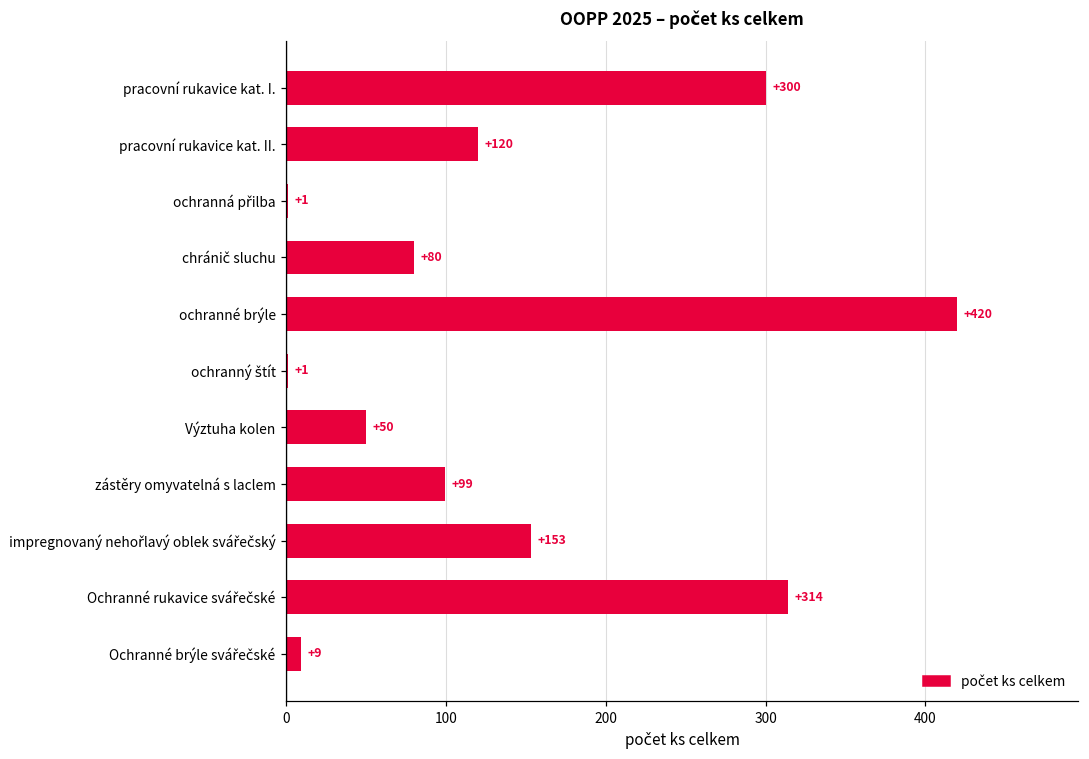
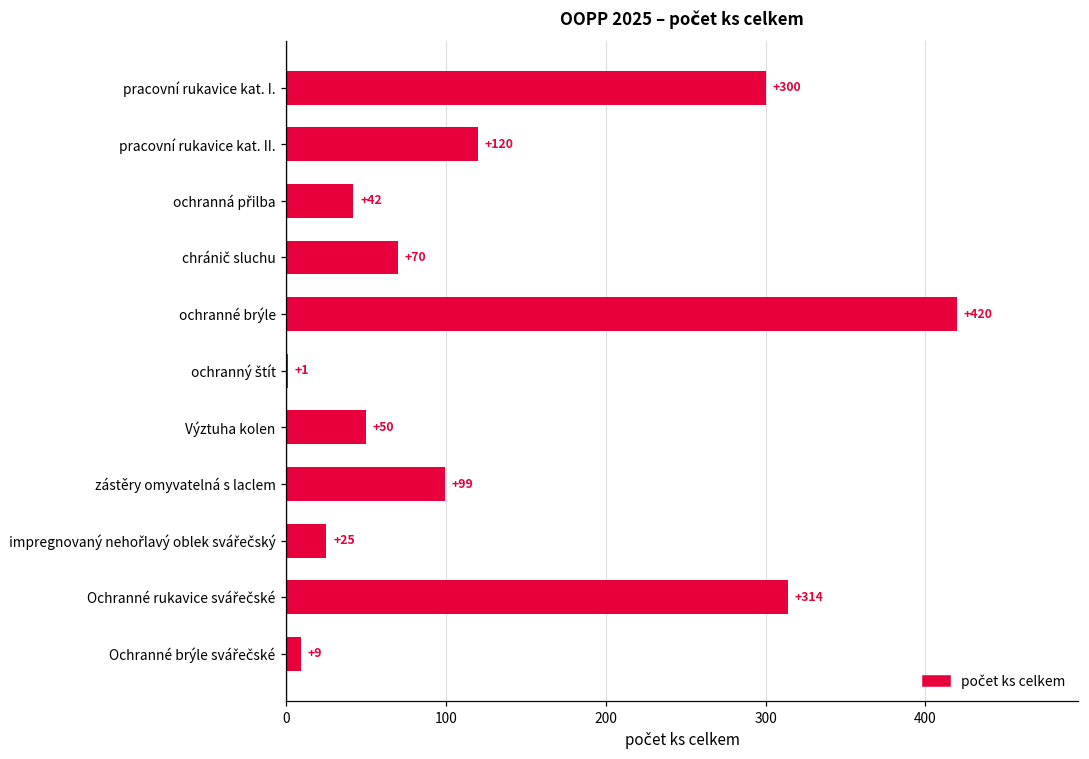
  {
    "pracovní rukavice kat. I.": "+300",
    "pracovní rukavice kat. II.": "+120",
-   "ochranná přilba": "+1",
-   "chránič sluchu": "+80",
+   "ochranná přilba": "+42",
+   "chránič sluchu": "+70",
    "ochranné brýle": "+420",
    "ochranný štít": "+1",
    "Výztuha kolen": "+50",
    "zástěry omyvatelná s laclem": "+99",
-   "impregnovaný nehořlavý oblek svářečský": "+153",
+   "impregnovaný nehořlavý oblek svářečský": "+25",
    "Ochranné rukavice svářečské": "+314",
    "Ochranné brýle svářečské": "+9"
  }
